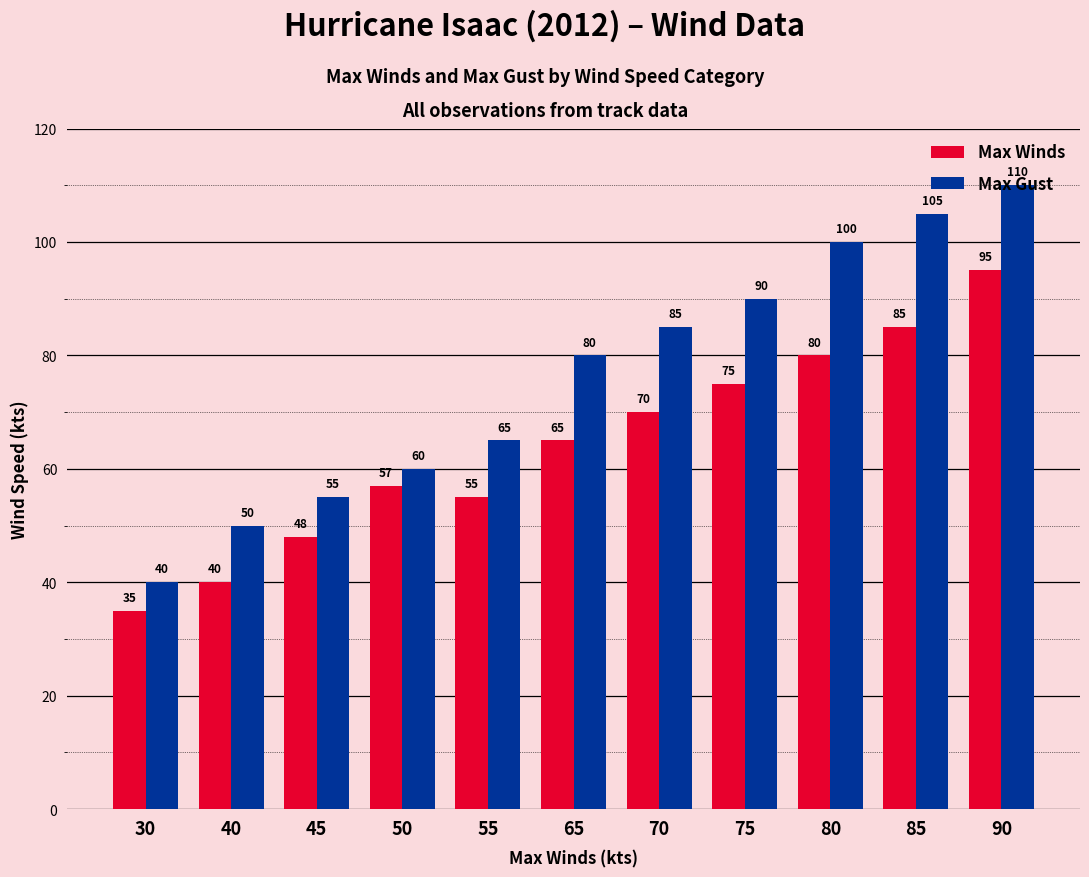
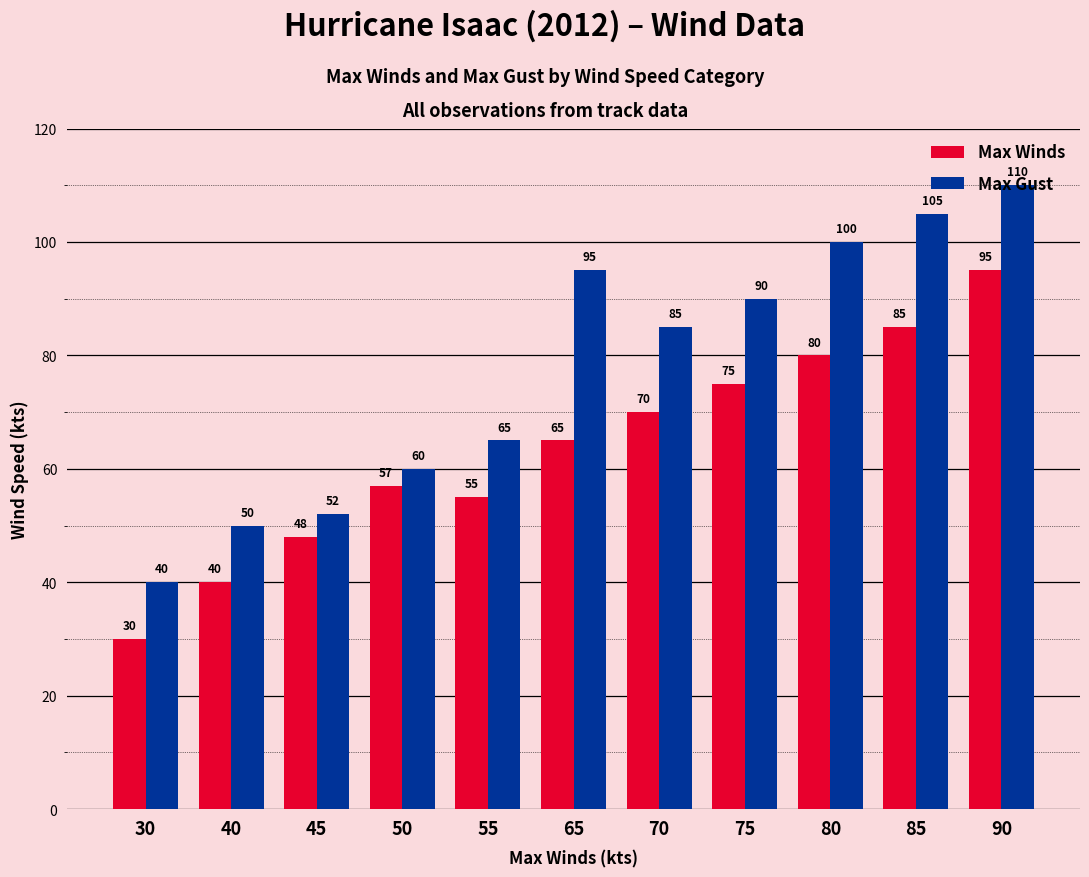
  {
    "Max Winds": {
-     "30": 35,
+     "30": 30,
      "40": 40,
      "45": 48,
      "50": 57,
      "55": 55,
      "65": 65,
      "70": 70,
      "75": 75,
      "80": 80,
      "85": 85,
      "90": 95
    },
    "Max Gust": {
      "30": 40,
      "40": 50,
-     "45": 55,
+     "45": 52,
      "50": 60,
      "55": 65,
-     "65": 80,
+     "65": 95,
      "70": 85,
      "75": 90,
      "80": 100,
      "85": 105,
      "90": 110
    }
  }
